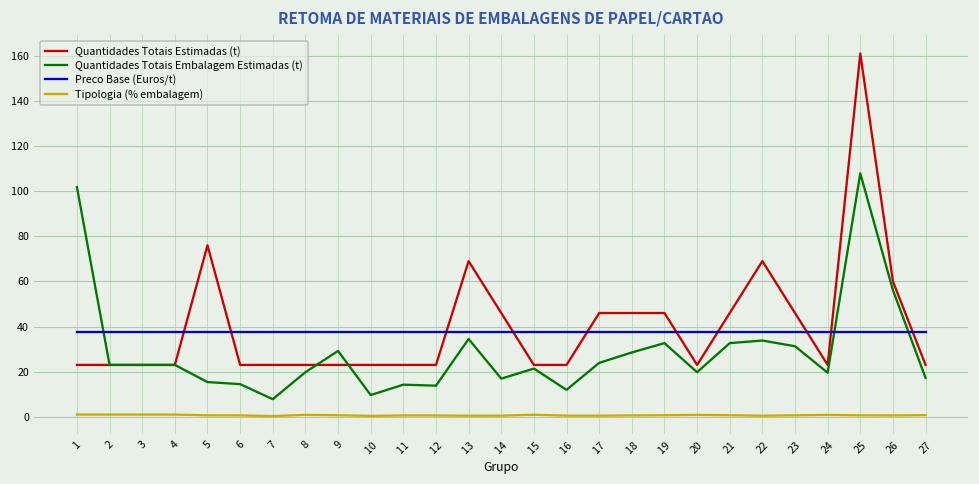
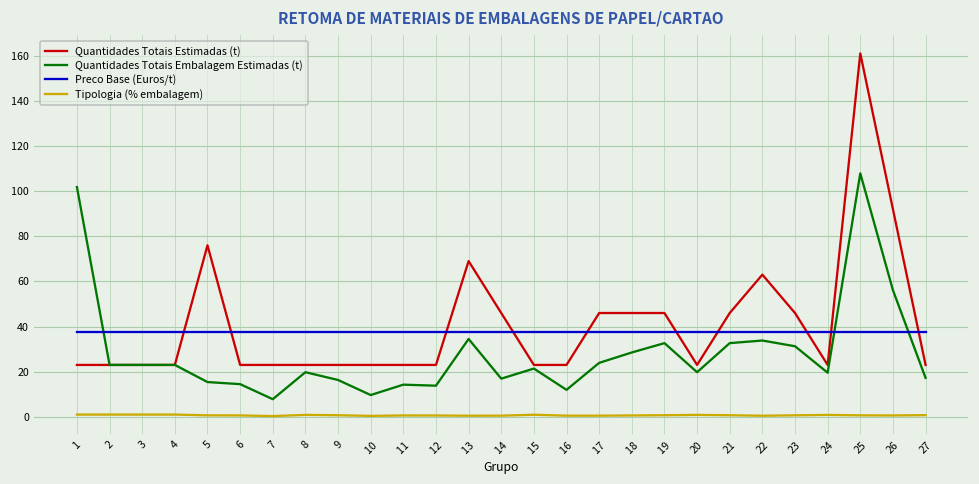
  {
    "Quantidades Totais Estimadas (t)": {
      "1": 23,
      "5": 76,
      "6": 23,
      "7": 23,
      "8": 23,
      "9": 23,
      "10": 23,
      "11": 23,
      "12": 23,
      "13": 69,
      "14": 46,
      "15": 23,
      "16": 23,
      "17": 46,
      "18": 46,
      "19": 46,
      "20": 23,
      "21": 46,
-     "22": 69,
+     "22": 63,
      "23": 46,
      "24": 23,
      "25": 161,
-     "26": 60,
+     "26": 92,
      "27": 23
    },
    "Quantidades Totais Embalagem Estimadas (t)": {
      "1": 102,
      "5": 15,
      "6": 14,
      "7": 8,
      "8": 20,
-     "9": 29,
+     "9": 16,
      "10": 10,
      "11": 14,
      "12": 14,
      "13": 35,
      "14": 17,
      "15": 21,
      "16": 12,
      "17": 24,
      "18": 29,
      "19": 33,
      "20": 20,
      "21": 33,
      "22": 34,
      "23": 31,
      "24": 20,
      "25": 108,
      "26": 56,
      "27": 17
    },
    "Preco Base (Euros/t)": {
      "1": 38,
      "2": 38,
      "3": 38,
      "4": 38,
      "5": 38,
      "6": 38,
      "7": 38,
      "8": 38,
      "9": 38,
      "10": 38,
      "11": 38,
      "12": 38,
      "13": 38,
      "14": 38,
      "15": 38,
      "16": 38,
      "17": 38,
      "18": 38,
      "19": 38,
      "20": 38,
      "21": 38,
      "22": 38,
      "23": 38,
      "24": 38,
      "25": 38,
      "26": 38,
      "27": 38
    },
    "Tipologia (% embalagem)": {
      "1": 1,
      "2": 1,
      "3": 1,
      "4": 1,
      "5": 1,
      "6": 1,
      "7": 0,
      "8": 1,
      "9": 1,
      "10": 0,
      "11": 1,
      "12": 1,
      "13": 1,
      "14": 1,
      "15": 1,
      "16": 1,
      "17": 1,
      "18": 1,
      "19": 1,
      "20": 1,
      "21": 1,
      "22": 0,
      "23": 1,
      "24": 1,
      "25": 1,
      "26": 1,
      "27": 1
    }
  }
